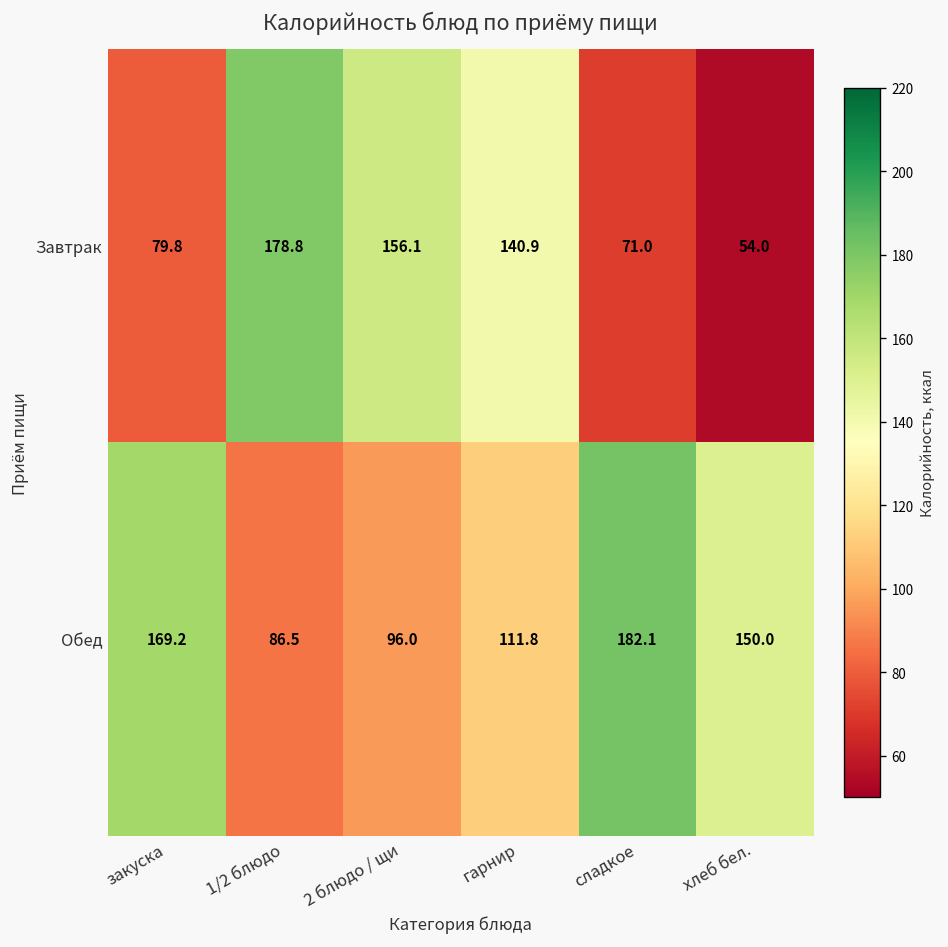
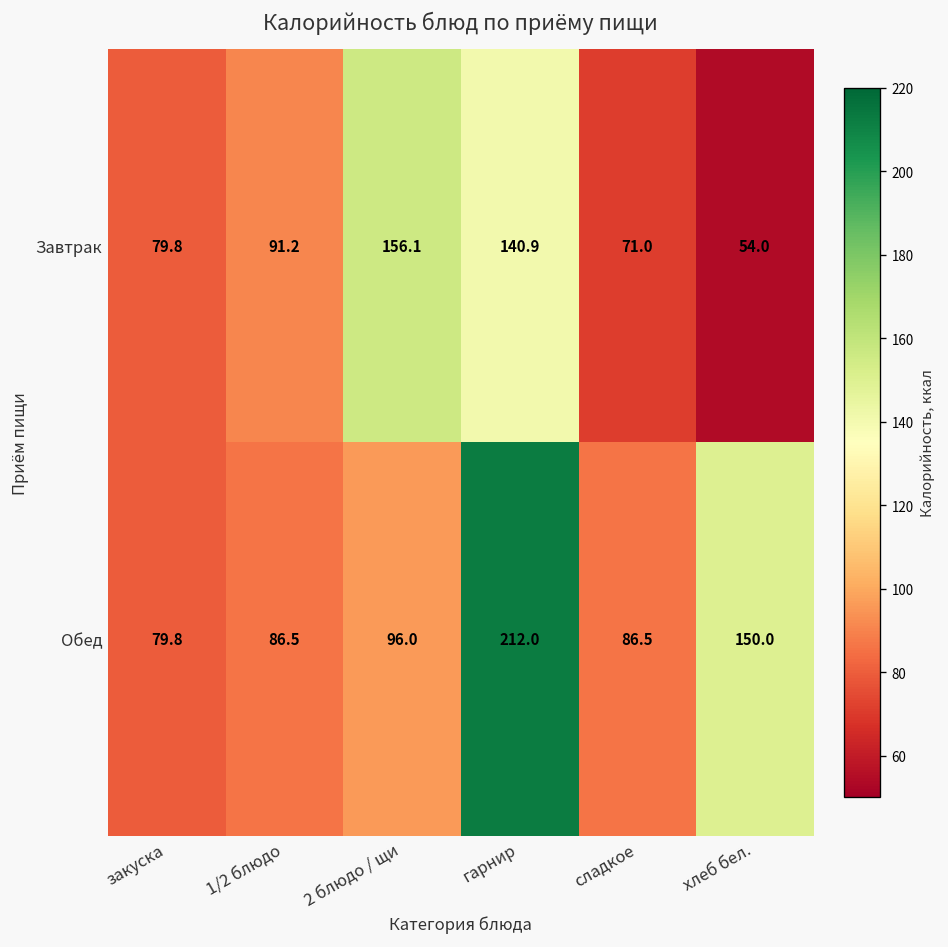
  {
    "Завтрак": {
      "закуска": 79.8,
-     "1/2 блюдо": 178.8,
+     "1/2 блюдо": 91.2,
      "2 блюдо / щи": 156.1,
      "гарнир": 140.9,
      "сладкое": 71.0,
      "хлеб бел.": 54.0
    },
    "Обед": {
-     "закуска": 169.2,
+     "закуска": 79.8,
      "1/2 блюдо": 86.5,
      "2 блюдо / щи": 96.0,
-     "гарнир": 111.8,
-     "сладкое": 182.1,
+     "гарнир": 212.0,
+     "сладкое": 86.5,
      "хлеб бел.": 150.0
    }
  }
